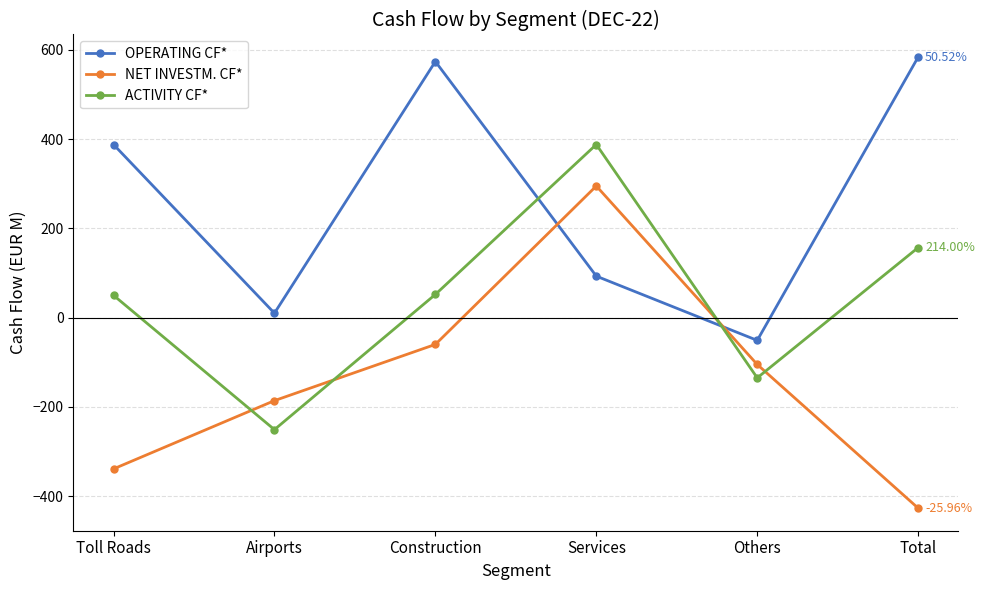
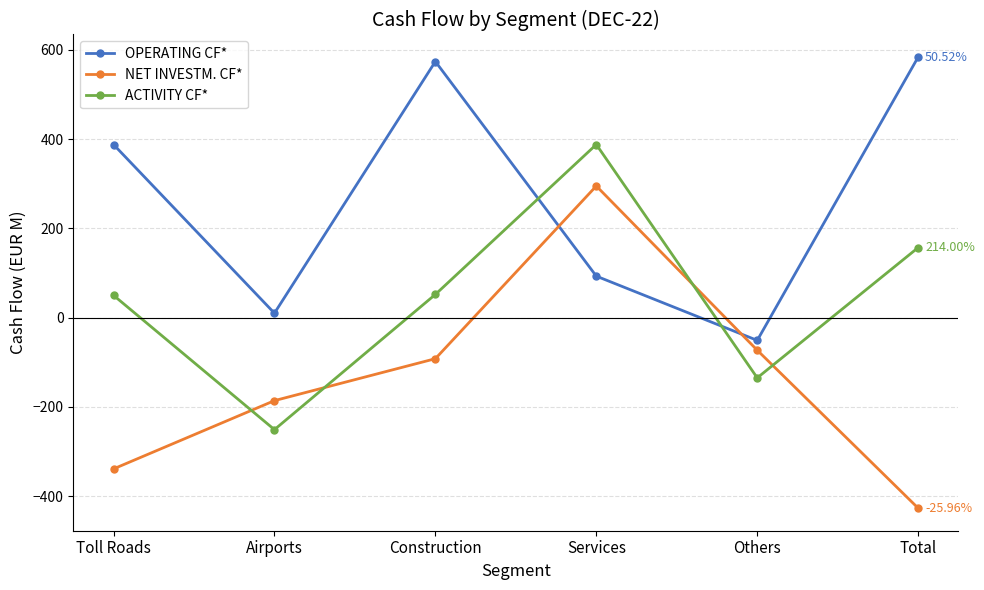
  {
    "OPERATING CF*": {
      "Toll Roads": 390,
      "Airports": 10,
      "Construction": 570,
      "Services": 90,
      "Others": -50
    },
    "NET INVESTM. CF*": {
      "Toll Roads": -340,
      "Airports": -190,
-     "Construction": -60,
+     "Construction": -90,
      "Services": 300,
-     "Others": -110
+     "Others": -70
    },
    "ACTIVITY CF*": {
      "Toll Roads": 50,
      "Airports": -250,
      "Construction": 50,
      "Services": 390,
      "Others": -140
    }
  }
